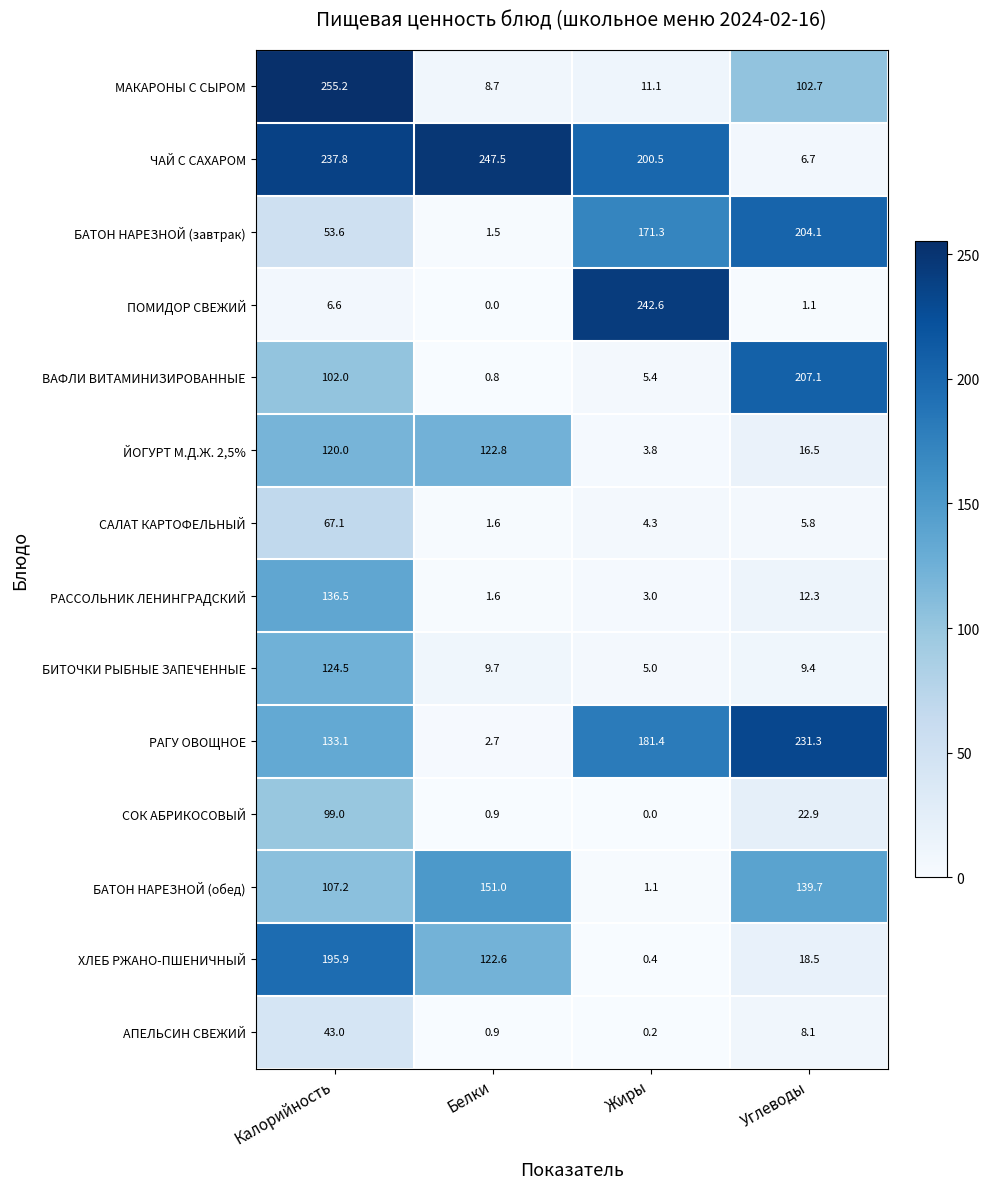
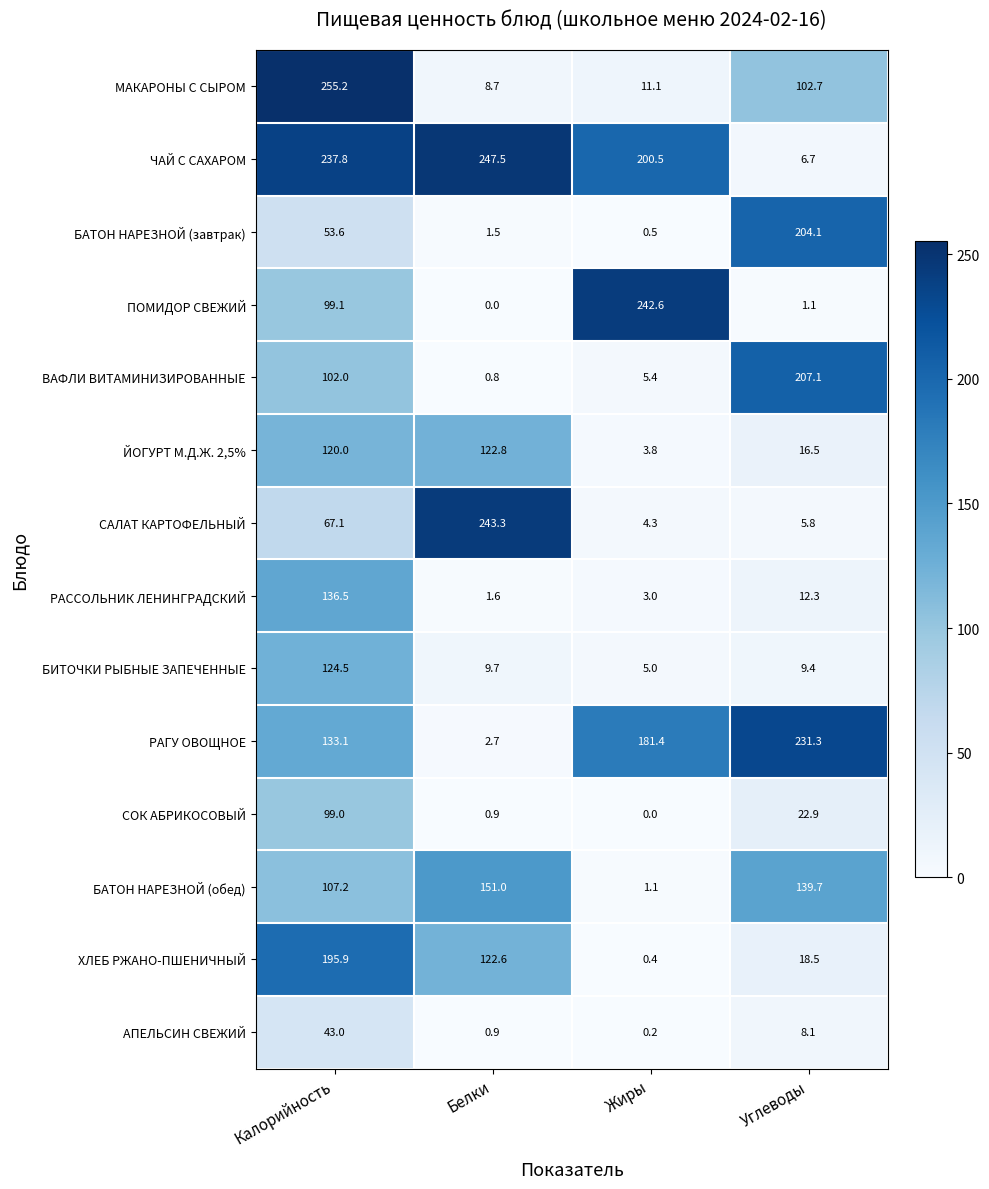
  {
    "МАКАРОНЫ С СЫРОМ": {
      "Калорийность": 255.2,
      "Белки": 8.7,
      "Жиры": 11.1,
      "Углеводы": 102.7
    },
    "ЧАЙ С САХАРОМ": {
      "Калорийность": 237.8,
      "Белки": 247.5,
      "Жиры": 200.5,
      "Углеводы": 6.7
    },
    "БАТОН НАРЕЗНОЙ (завтрак)": {
      "Калорийность": 53.6,
      "Белки": 1.5,
-     "Жиры": 171.3,
+     "Жиры": 0.5,
      "Углеводы": 204.1
    },
    "ПОМИДОР СВЕЖИЙ": {
-     "Калорийность": 6.6,
+     "Калорийность": 99.1,
      "Белки": 0.0,
      "Жиры": 242.6,
      "Углеводы": 1.1
    },
    "ВАФЛИ ВИТАМИНИЗИРОВАННЫЕ": {
      "Калорийность": 102.0,
      "Белки": 0.8,
      "Жиры": 5.4,
      "Углеводы": 207.1
    },
    "ЙОГУРТ М.Д.Ж. 2,5%": {
      "Калорийность": 120.0,
      "Белки": 122.8,
      "Жиры": 3.8,
      "Углеводы": 16.5
    },
    "САЛАТ КАРТОФЕЛЬНЫЙ": {
      "Калорийность": 67.1,
-     "Белки": 1.6,
+     "Белки": 243.3,
      "Жиры": 4.3,
      "Углеводы": 5.8
    },
    "РАССОЛЬНИК ЛЕНИНГРАДСКИЙ": {
      "Калорийность": 136.5,
      "Белки": 1.6,
      "Жиры": 3.0,
      "Углеводы": 12.3
    },
    "БИТОЧКИ РЫБНЫЕ ЗАПЕЧЕННЫЕ": {
      "Калорийность": 124.5,
      "Белки": 9.7,
      "Жиры": 5.0,
      "Углеводы": 9.4
    },
    "РАГУ ОВОЩНОЕ": {
      "Калорийность": 133.1,
      "Белки": 2.7,
      "Жиры": 181.4,
      "Углеводы": 231.3
    },
    "СОК АБРИКОСОВЫЙ": {
      "Калорийность": 99.0,
      "Белки": 0.9,
      "Жиры": 0.0,
      "Углеводы": 22.9
    },
    "БАТОН НАРЕЗНОЙ (обед)": {
      "Калорийность": 107.2,
      "Белки": 151.0,
      "Жиры": 1.1,
      "Углеводы": 139.7
    },
    "ХЛЕБ РЖАНО-ПШЕНИЧНЫЙ": {
      "Калорийность": 195.9,
      "Белки": 122.6,
      "Жиры": 0.4,
      "Углеводы": 18.5
    },
    "АПЕЛЬСИН СВЕЖИЙ": {
      "Калорийность": 43.0,
      "Белки": 0.9,
      "Жиры": 0.2,
      "Углеводы": 8.1
    }
  }
